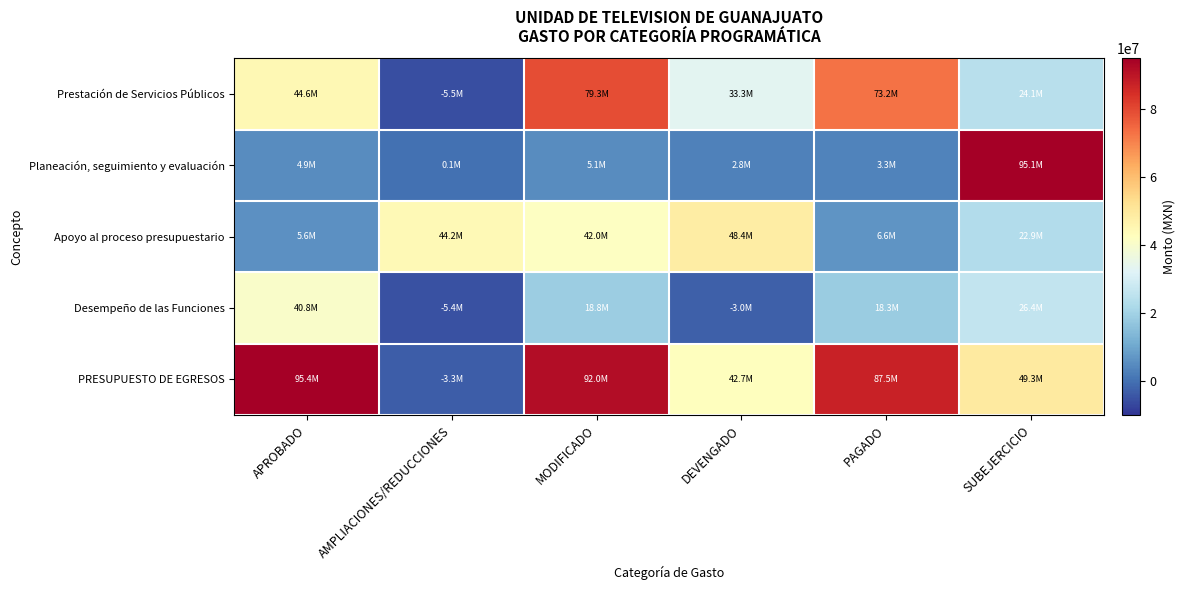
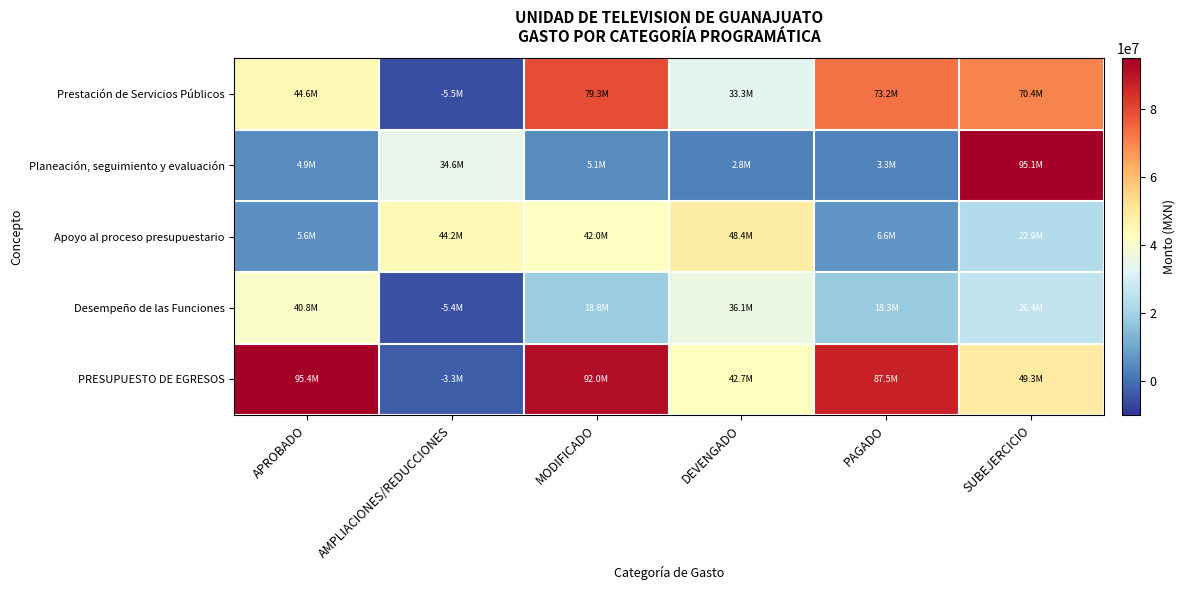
  {
    "Prestación de Servicios Públicos": {
      "APROBADO": "44.6M",
      "AMPLIACIONES/REDUCCIONES": "-5.5M",
      "MODIFICADO": "79.3M",
      "DEVENGADO": "33.3M",
      "PAGADO": "73.2M",
-     "SUBEJERCICIO": "24.1M"
+     "SUBEJERCICIO": "70.4M"
    },
    "Planeación, seguimiento y evaluación": {
      "APROBADO": "4.9M",
-     "AMPLIACIONES/REDUCCIONES": "0.1M",
+     "AMPLIACIONES/REDUCCIONES": "34.6M",
      "MODIFICADO": "5.1M",
      "DEVENGADO": "2.8M",
      "PAGADO": "3.3M",
      "SUBEJERCICIO": "95.1M"
    },
    "Apoyo al proceso presupuestario": {
      "APROBADO": "5.6M",
      "AMPLIACIONES/REDUCCIONES": "44.2M",
      "MODIFICADO": "42.0M",
      "DEVENGADO": "48.4M",
      "PAGADO": "6.6M",
      "SUBEJERCICIO": "22.9M"
    },
    "Desempeño de las Funciones": {
      "APROBADO": "40.8M",
      "AMPLIACIONES/REDUCCIONES": "-5.4M",
      "MODIFICADO": "18.8M",
-     "DEVENGADO": "-3.0M",
+     "DEVENGADO": "36.1M",
      "PAGADO": "18.3M",
      "SUBEJERCICIO": "26.4M"
    },
    "PRESUPUESTO DE EGRESOS": {
      "APROBADO": "95.4M",
      "AMPLIACIONES/REDUCCIONES": "-3.3M",
      "MODIFICADO": "92.0M",
      "DEVENGADO": "42.7M",
      "PAGADO": "87.5M",
      "SUBEJERCICIO": "49.3M"
    }
  }
